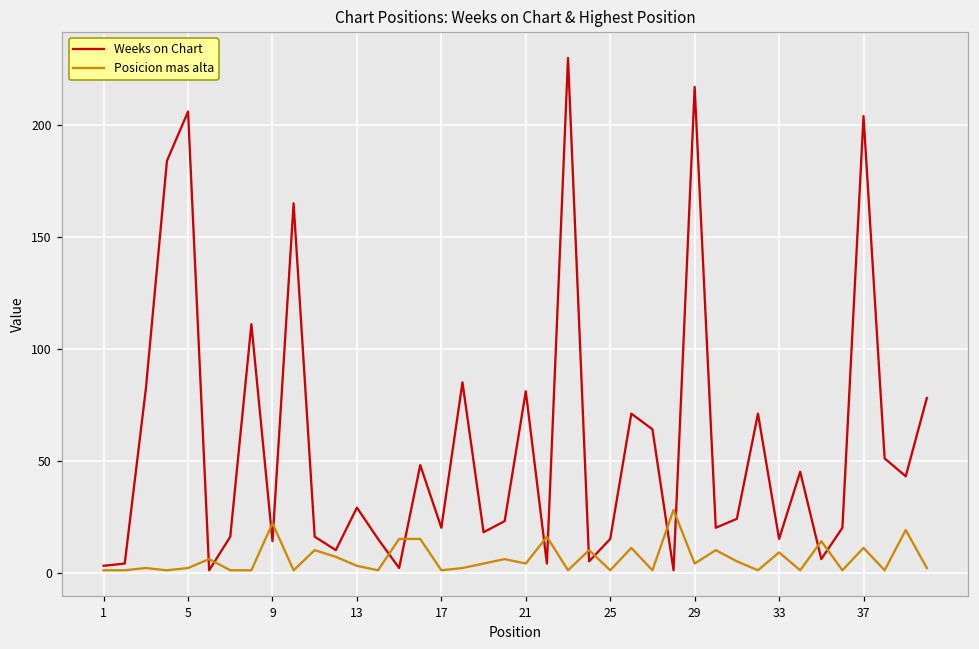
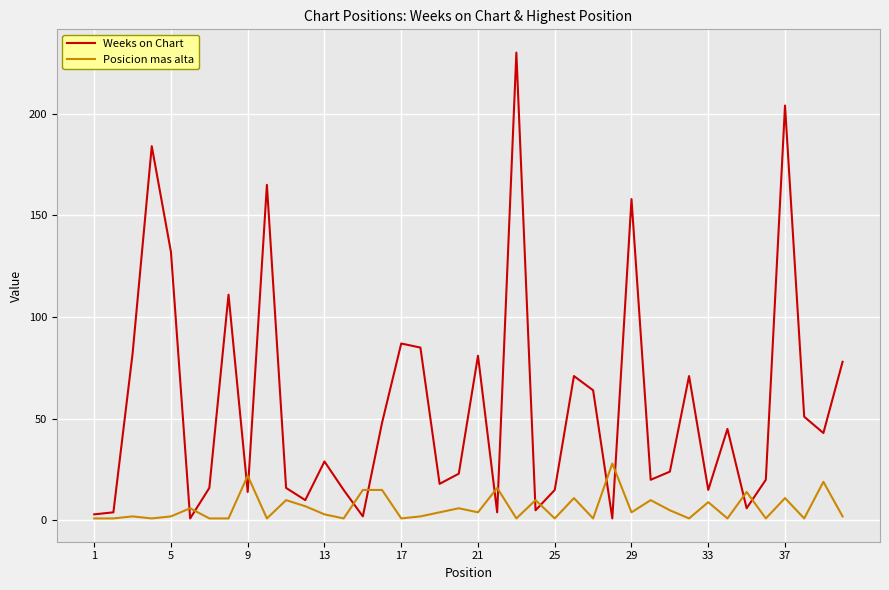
  {
    "Weeks on Chart": {
      "1": 3,
-     "5": 206,
+     "5": 132,
      "9": 14,
      "13": 29,
-     "17": 20,
+     "17": 87,
      "21": 81,
      "25": 15,
-     "29": 217,
+     "29": 158,
      "33": 15,
      "37": 204
    },
    "Posicion mas alta": {
      "1": 1,
      "5": 2,
      "9": 22,
      "13": 3,
      "17": 1,
      "21": 4,
      "25": 1,
      "29": 4,
      "33": 9,
      "37": 11
    }
  }
